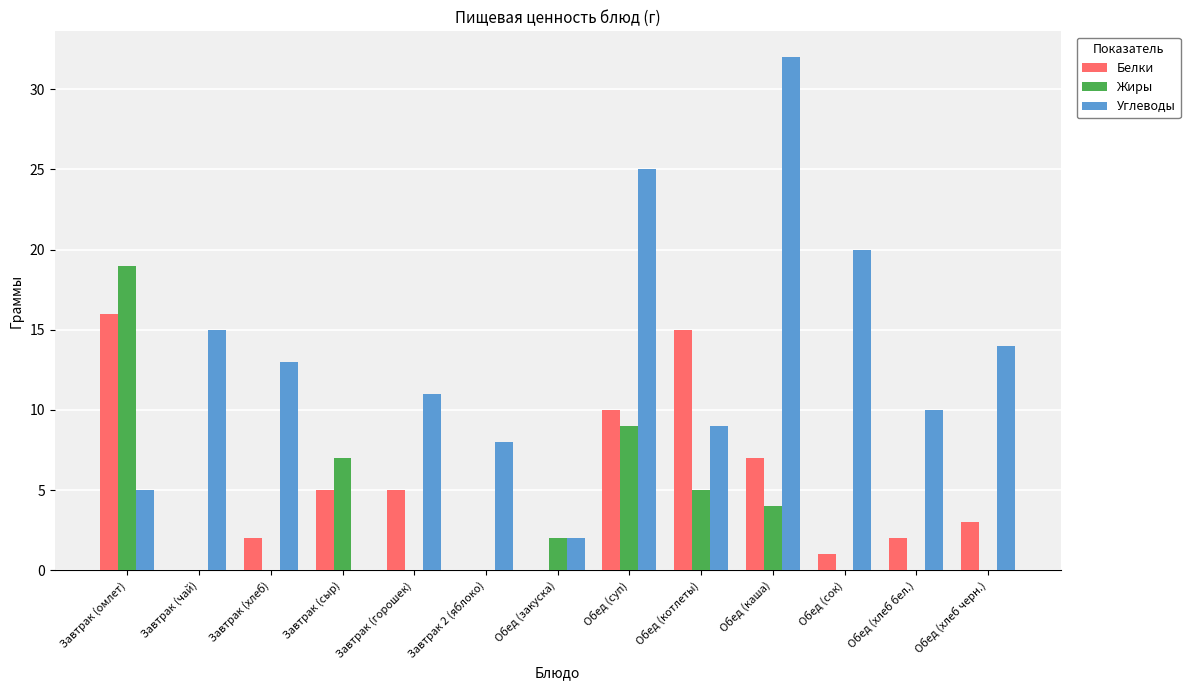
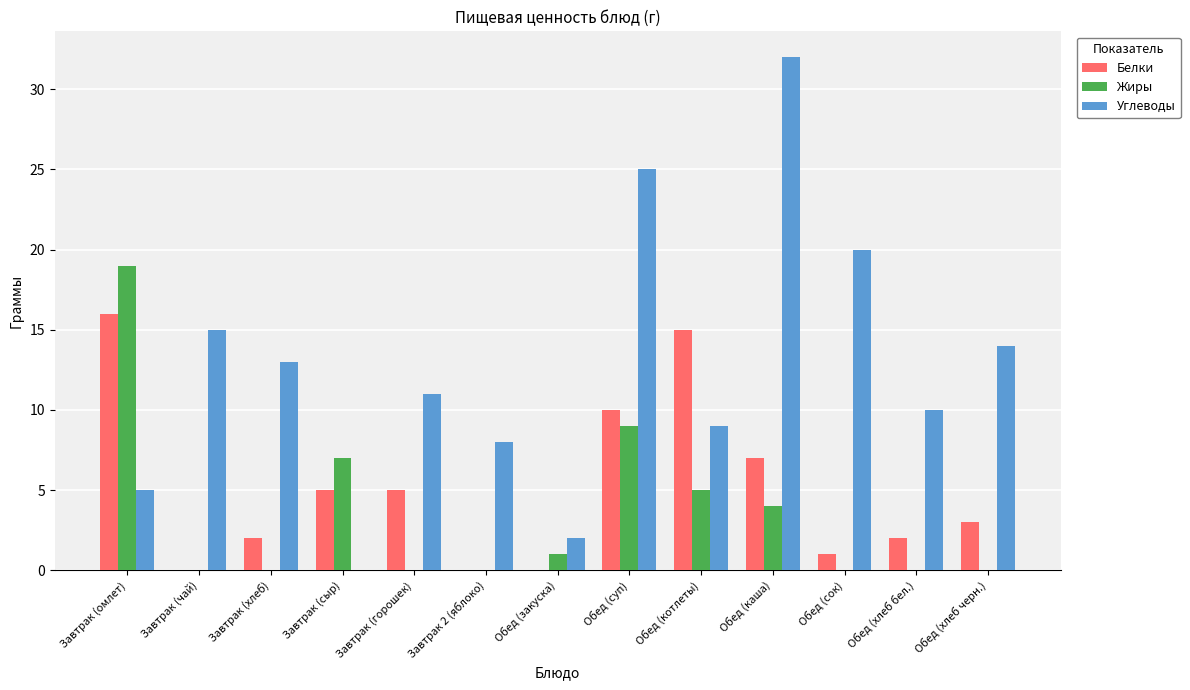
  {
    "Белки": {
      "Завтрак (омлет)": 16,
      "Завтрак (чай)": 0,
      "Завтрак (хлеб)": 2,
      "Завтрак (сыр)": 5,
      "Завтрак (горошек)": 5,
      "Завтрак 2 (яблоко)": 0,
      "Обед (закуска)": 0,
      "Обед (суп)": 10,
      "Обед (котлеты)": 15,
      "Обед (каша)": 7,
      "Обед (сок)": 1,
      "Обед (хлеб бел.)": 2,
      "Обед (хлеб черн.)": 3
    },
    "Жиры": {
      "Завтрак (омлет)": 19,
      "Завтрак (чай)": 0,
      "Завтрак (хлеб)": 0,
      "Завтрак (сыр)": 7,
      "Завтрак (горошек)": 0,
      "Завтрак 2 (яблоко)": 0,
-     "Обед (закуска)": 2,
+     "Обед (закуска)": 1,
      "Обед (суп)": 9,
      "Обед (котлеты)": 5,
      "Обед (каша)": 4,
      "Обед (сок)": 0,
      "Обед (хлеб бел.)": 0,
      "Обед (хлеб черн.)": 0
    },
    "Углеводы": {
      "Завтрак (омлет)": 5,
      "Завтрак (чай)": 15,
      "Завтрак (хлеб)": 13,
      "Завтрак (сыр)": 0,
      "Завтрак (горошек)": 11,
      "Завтрак 2 (яблоко)": 8,
      "Обед (закуска)": 2,
      "Обед (суп)": 25,
      "Обед (котлеты)": 9,
      "Обед (каша)": 32,
      "Обед (сок)": 20,
      "Обед (хлеб бел.)": 10,
      "Обед (хлеб черн.)": 14
    }
  }
